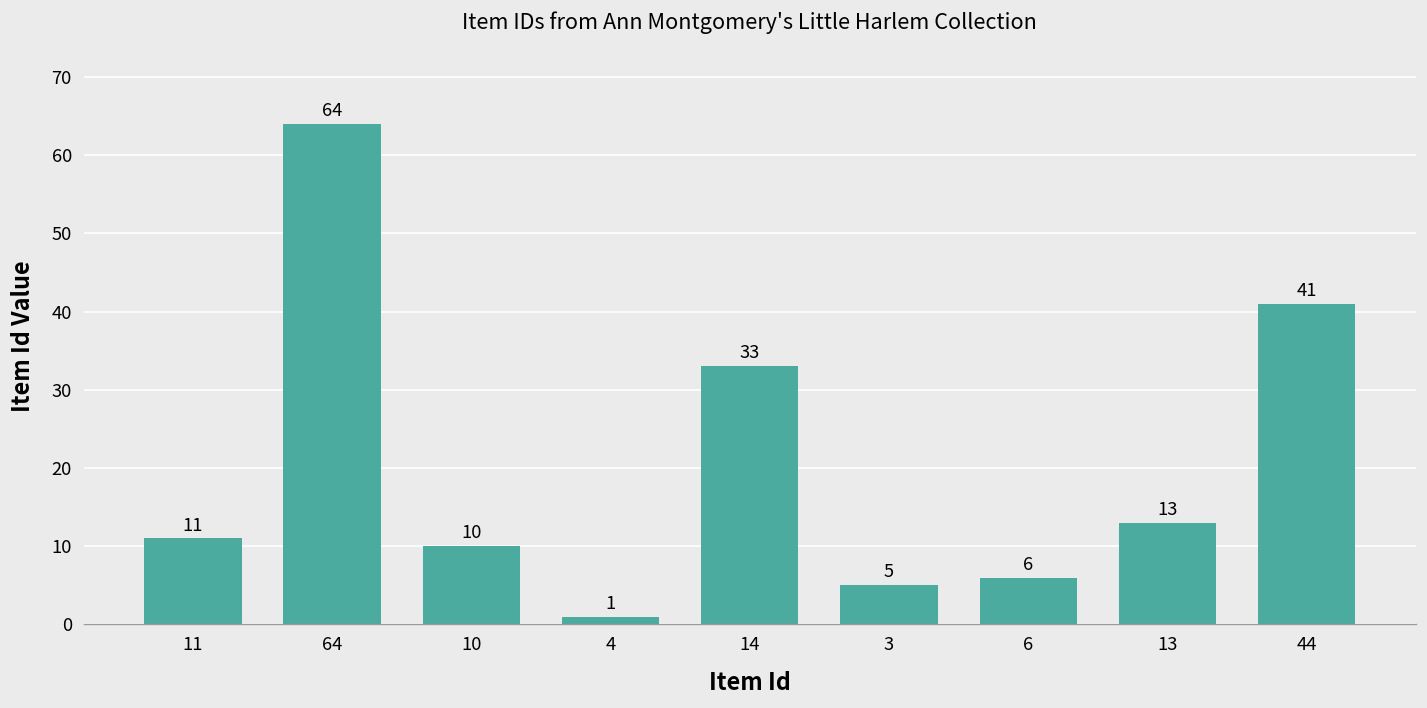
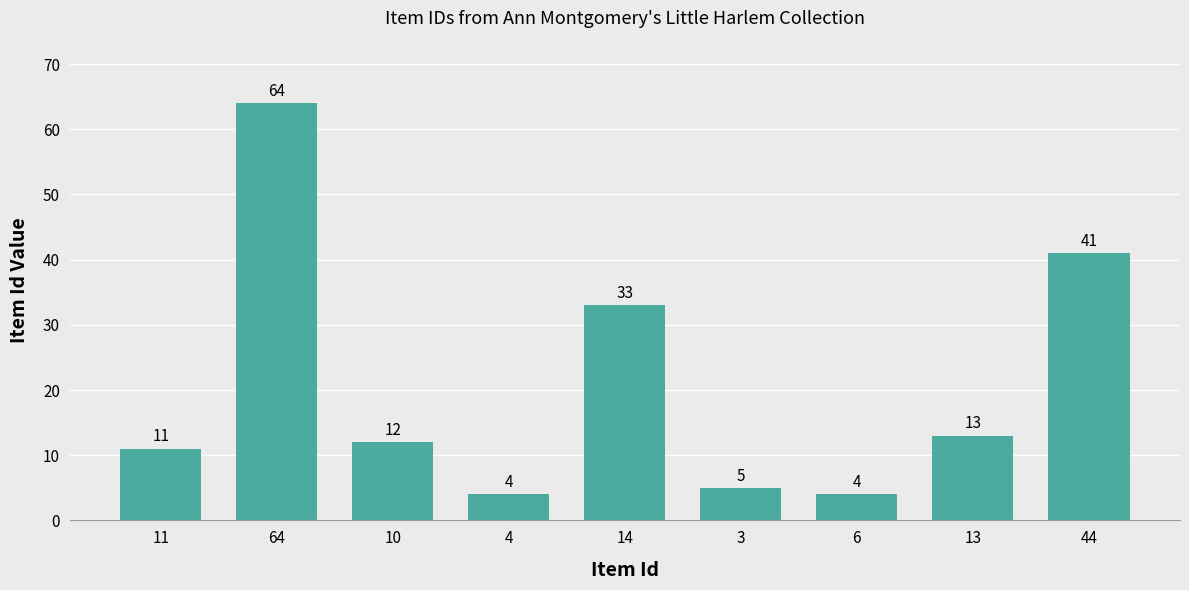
  {
    "11": 11,
    "64": 64,
-   "10": 10,
-   "4": 1,
+   "10": 12,
+   "4": 4,
    "14": 33,
    "3": 5,
-   "6": 6,
+   "6": 4,
    "13": 13,
    "44": 41
  }
